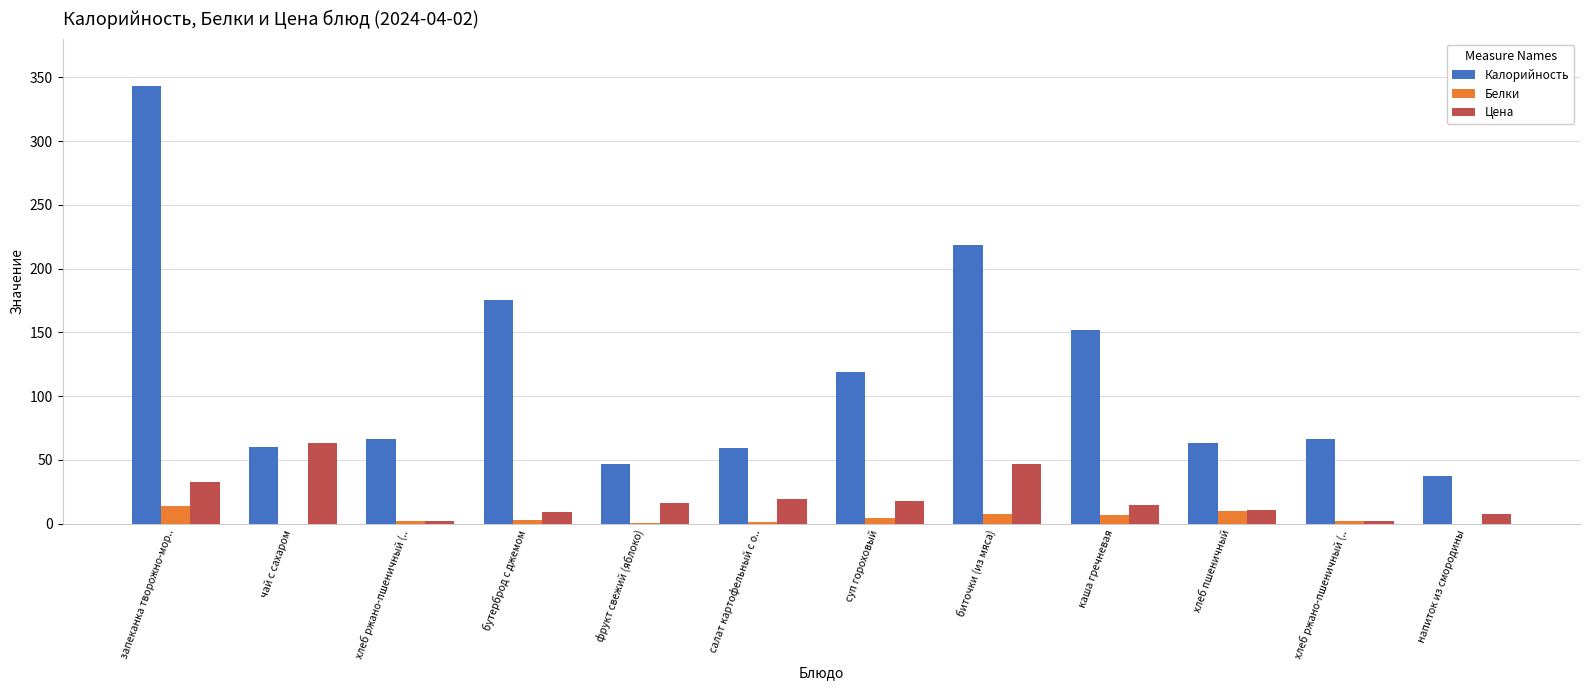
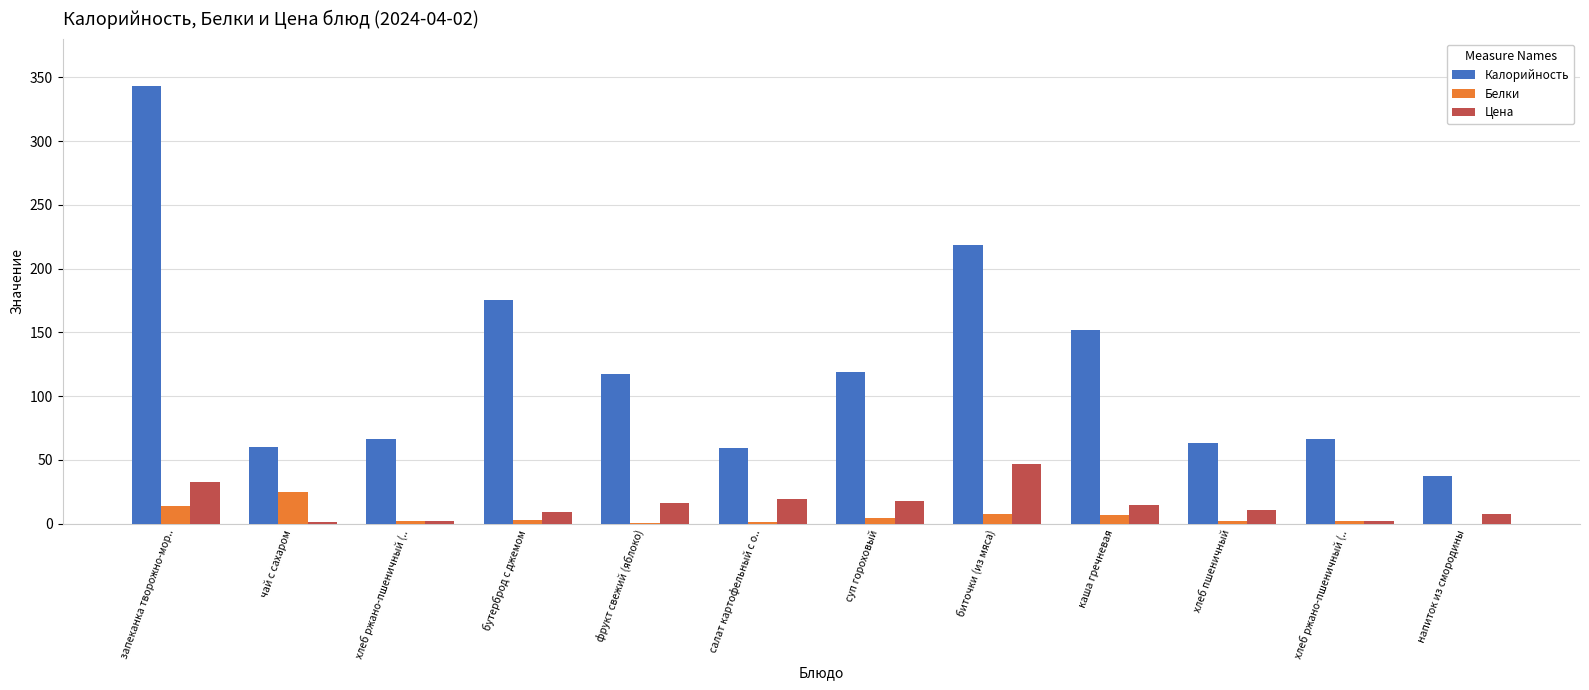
  {
    "Калорийность": {
      "запеканка творожно-мор..": 343,
      "чай с сахаром": 60,
      "бутерброд с джемом": 176,
-     "фрукт свежий (яблоко)": 47,
+     "фрукт свежий (яблоко)": 118,
      "салат картофельный с о..": 60,
      "суп гороховый": 119,
      "биточки (из мяса)": 218,
      "каша гречневая": 152,
      "хлеб пшеничный": 64,
      "напиток из смородины": 37
    },
    "Белки": {
      "запеканка творожно-мор..": 14,
-     "чай с сахаром": 0,
+     "чай с сахаром": 25,
      "бутерброд с джемом": 3,
      "суп гороховый": 4,
      "биточки (из мяса)": 7,
      "каша гречневая": 7,
-     "хлеб пшеничный": 10
+     "хлеб пшеничный": 2
    },
    "Цена": {
      "запеканка творожно-мор..": 33,
-     "чай с сахаром": 64,
+     "чай с сахаром": 1,
      "бутерброд с джемом": 9,
      "фрукт свежий (яблоко)": 16,
      "салат картофельный с о..": 19,
      "суп гороховый": 18,
      "биточки (из мяса)": 47,
      "каша гречневая": 15,
      "хлеб пшеничный": 11,
      "напиток из смородины": 7
    }
  }
